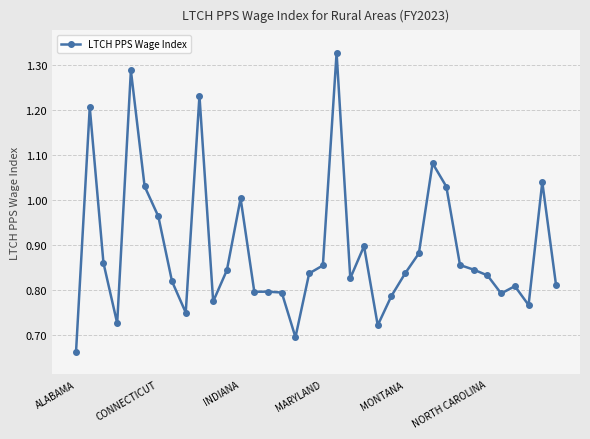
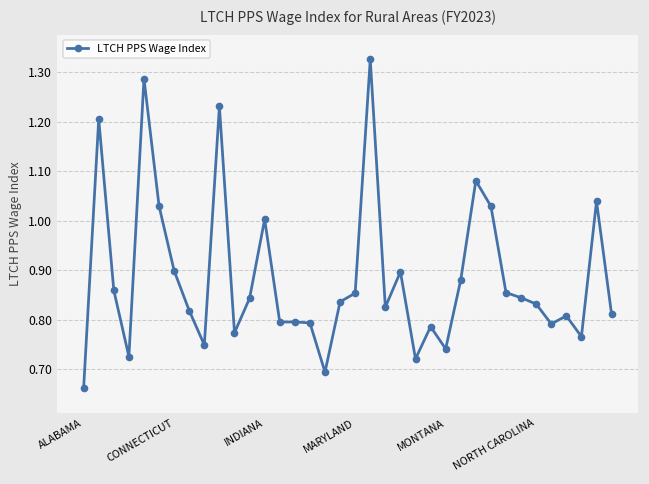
  {
    "ALABAMA": 0.66,
-   "CONNECTICUT": 0.96,
+   "CONNECTICUT": 0.90,
    "INDIANA": 1.00,
    "MARYLAND": 0.85,
-   "MONTANA": 0.84,
+   "MONTANA": 0.74,
    "NORTH CAROLINA": 0.83
  }
